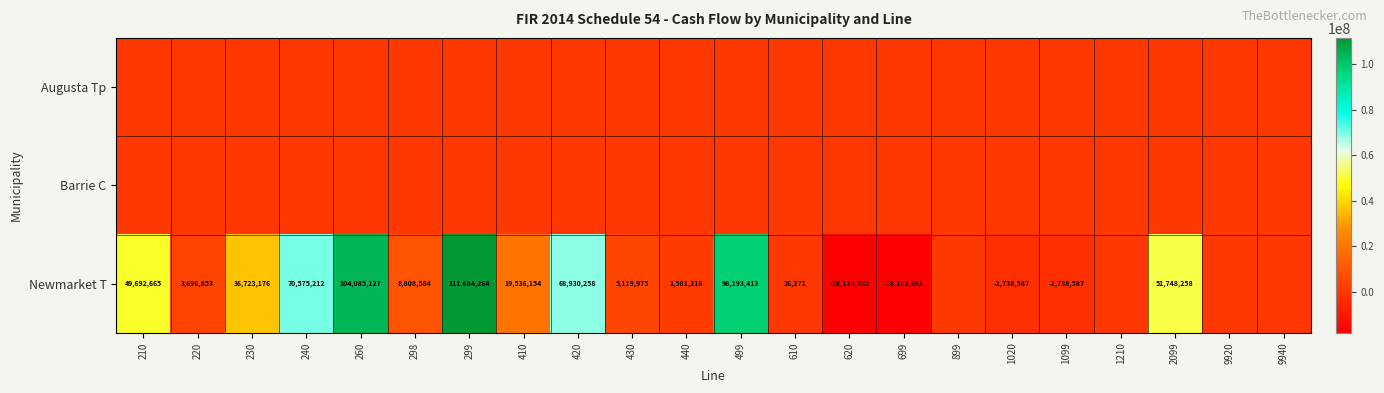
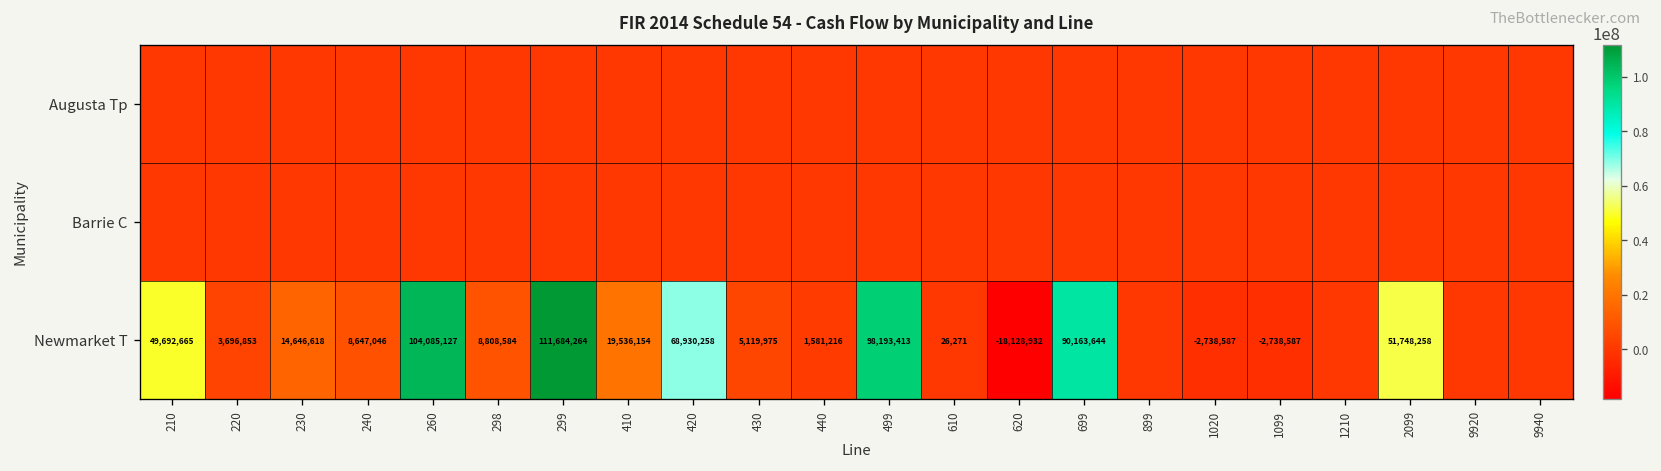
  {
    "Newmarket T": {
      "210": "49,692,665",
      "220": "3,696,853",
-     "230": "36,723,176",
-     "240": "70,575,212",
+     "230": "14,646,618",
+     "240": "8,647,046",
      "260": "104,085,127",
      "298": "8,808,584",
      "299": "111,684,264",
      "410": "19,536,154",
      "420": "68,930,258",
      "430": "5,119,975",
      "440": "1,581,216",
      "499": "98,193,413",
      "610": "26,271",
      "620": "-18,128,932",
-     "699": "-18,102,661",
+     "699": "90,163,644",
      "1020": "-2,738,587",
      "1099": "-2,738,587",
      "2099": "51,748,258"
    }
  }
